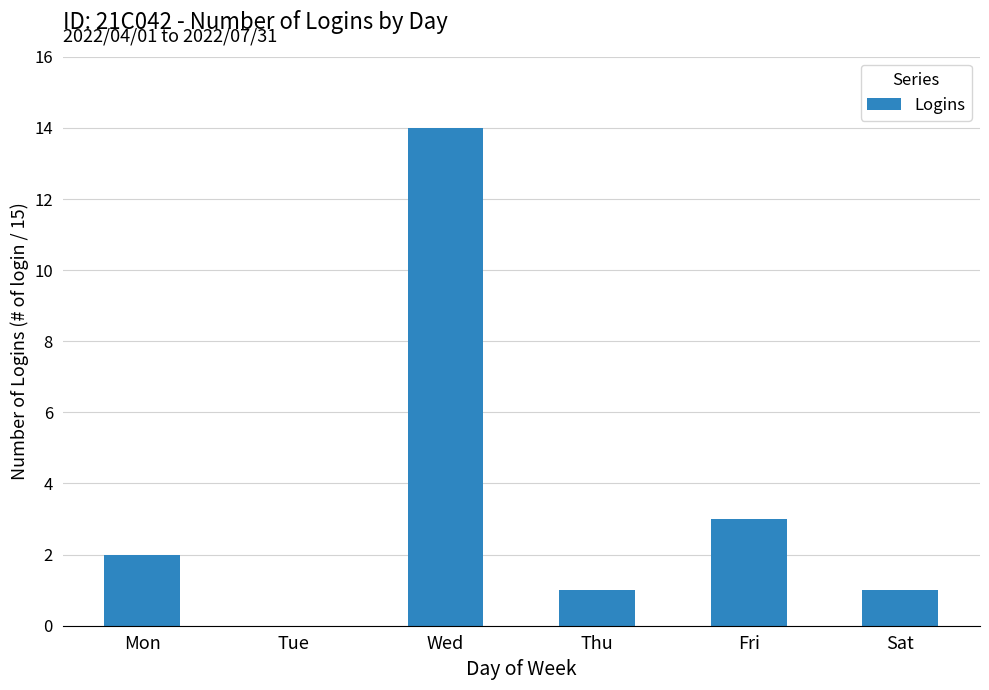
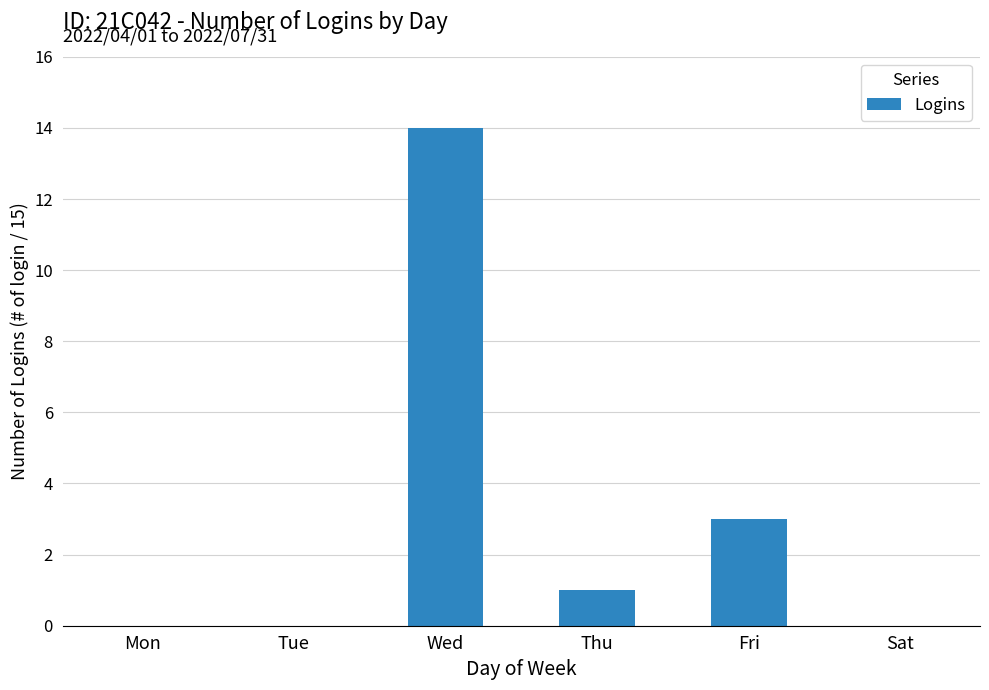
  {
-   "Mon": 2,
+   "Mon": 0,
    "Tue": 0,
    "Wed": 14,
    "Thu": 1,
    "Fri": 3,
-   "Sat": 1
+   "Sat": 0
  }
